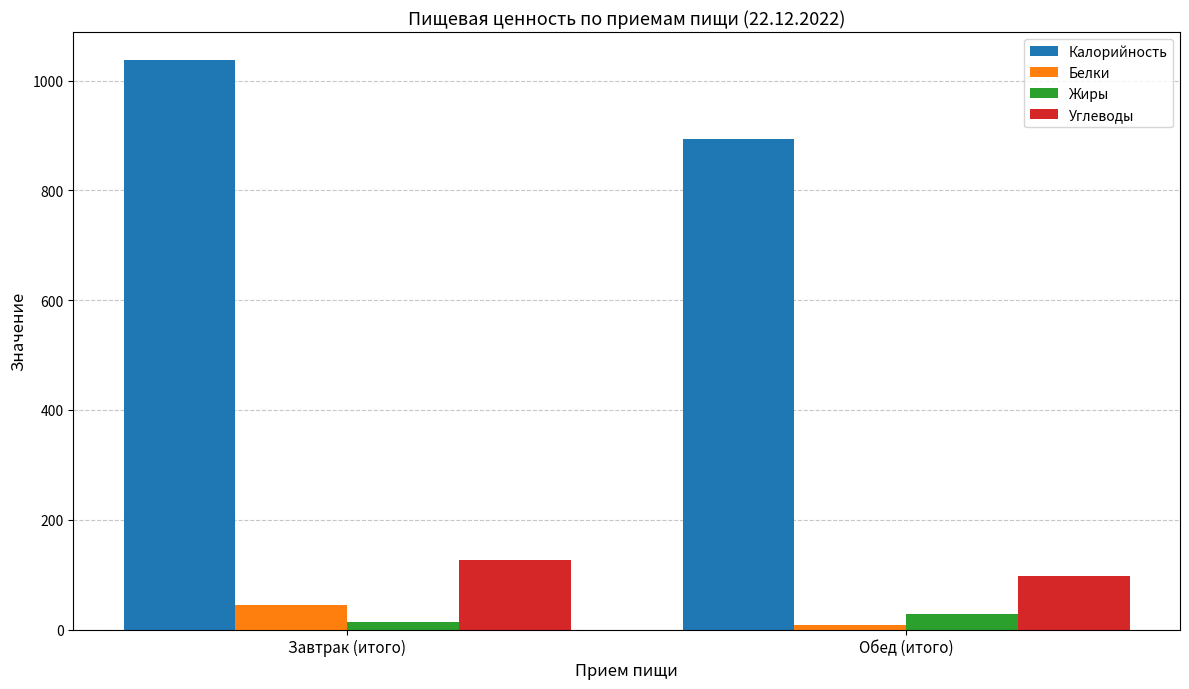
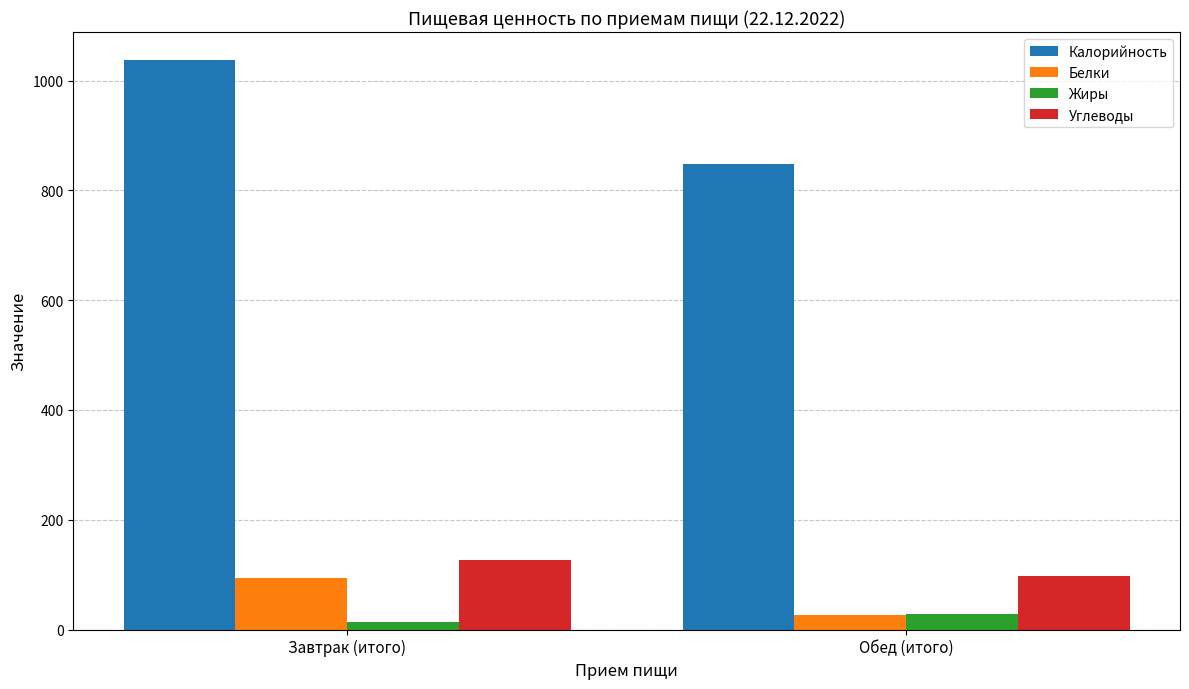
  {
    "Калорийность": {
      "Завтрак (итого)": 1040,
-     "Обед (итого)": 890
+     "Обед (итого)": 850
    },
    "Белки": {
-     "Завтрак (итого)": 40,
-     "Обед (итого)": 10
+     "Завтрак (итого)": 90,
+     "Обед (итого)": 30
    },
    "Жиры": {
      "Завтрак (итого)": 10,
      "Обед (итого)": 30
    },
    "Углеводы": {
      "Завтрак (итого)": 130,
      "Обед (итого)": 100
    }
  }
